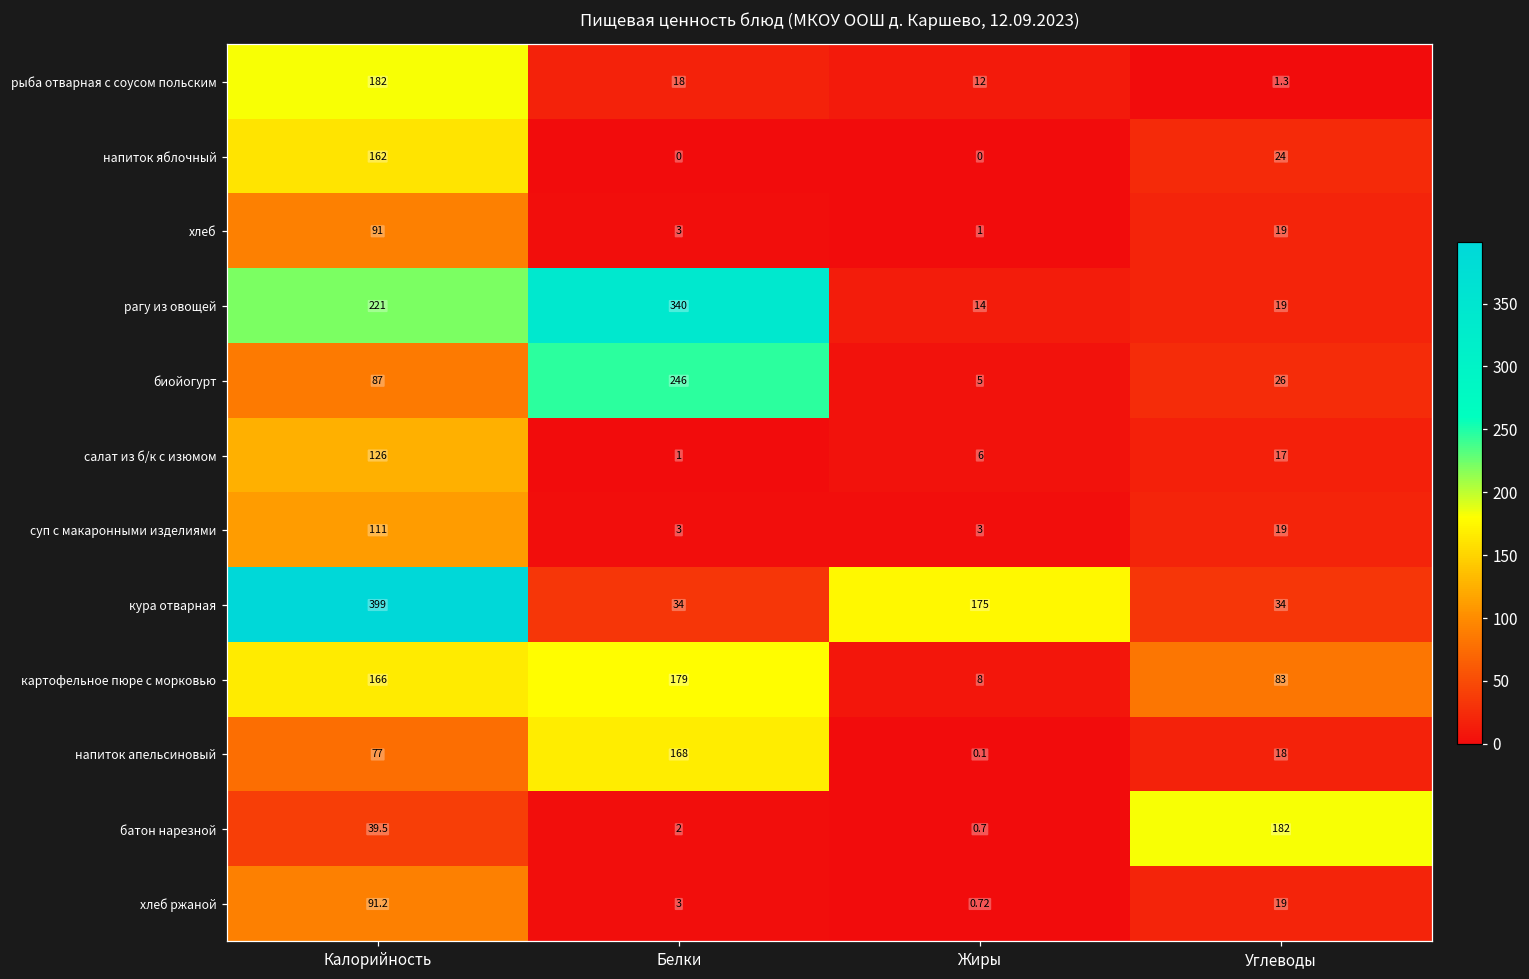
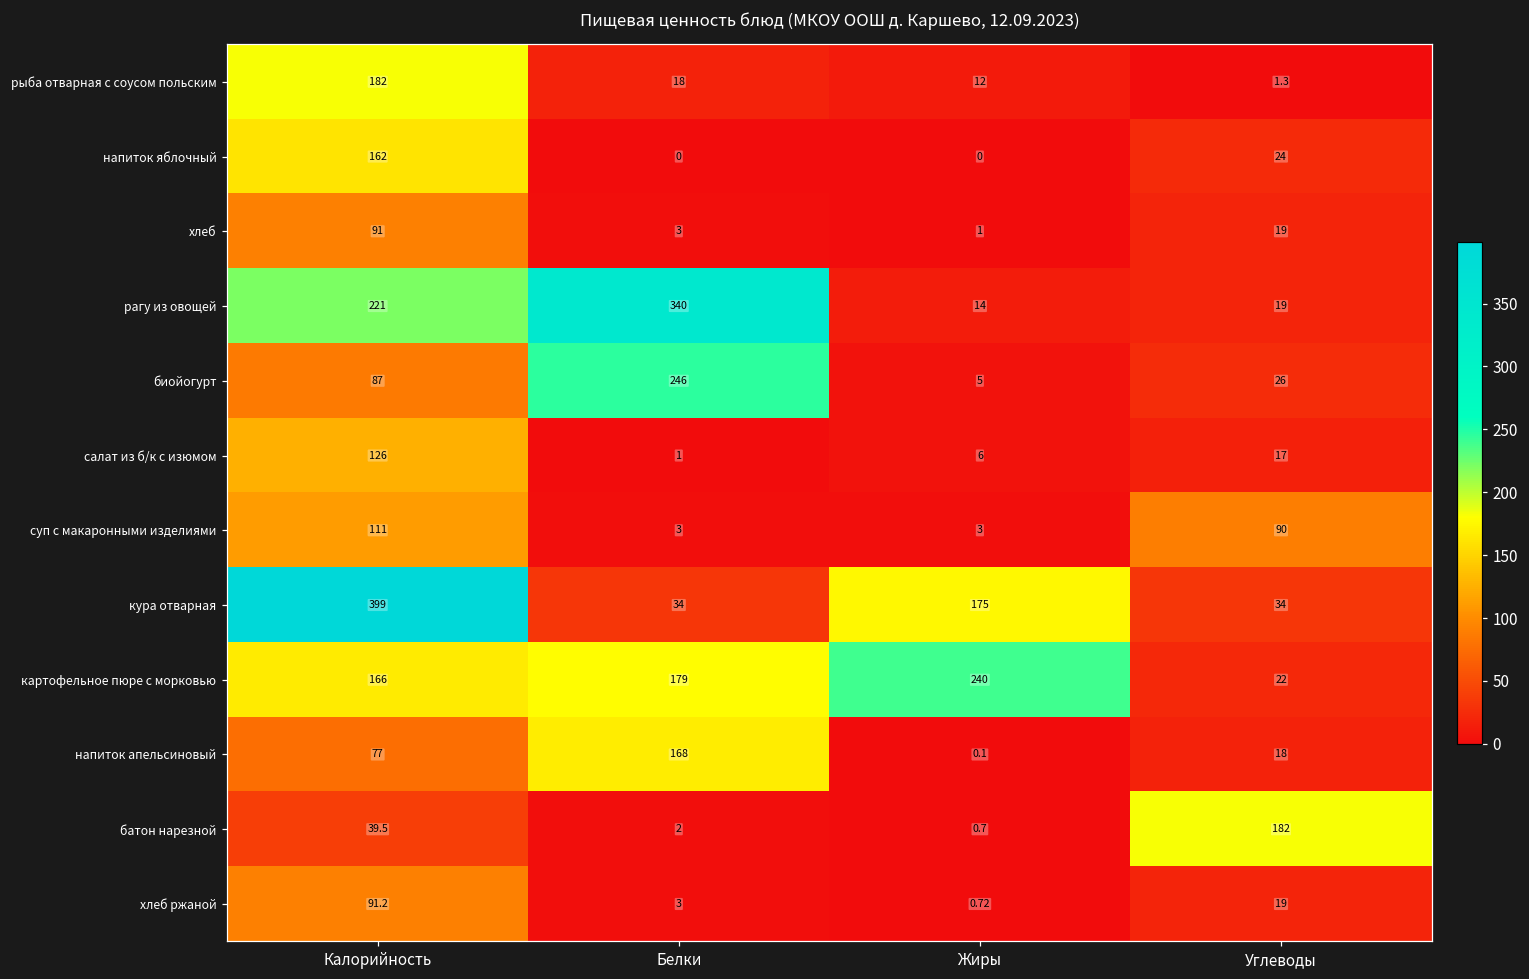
  {
    "суп с макаронными изделиями": {
-     "Углеводы": 19
+     "Углеводы": 90
    },
    "картофельное пюре с морковью": {
-     "Жиры": 8,
-     "Углеводы": 83
+     "Жиры": 240,
+     "Углеводы": 22
    }
  }
